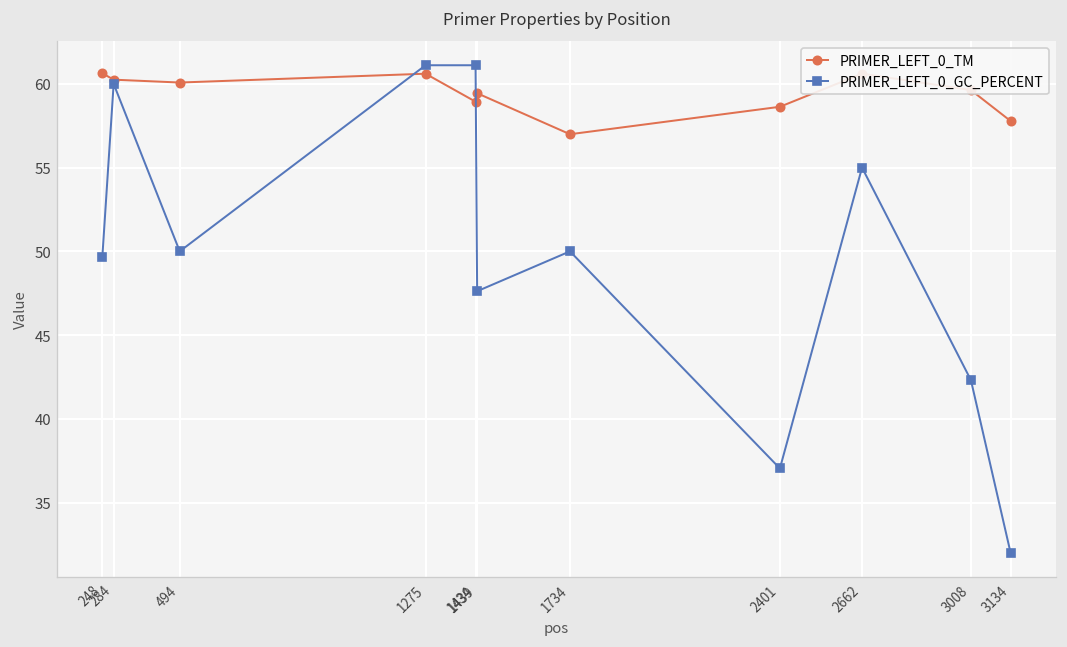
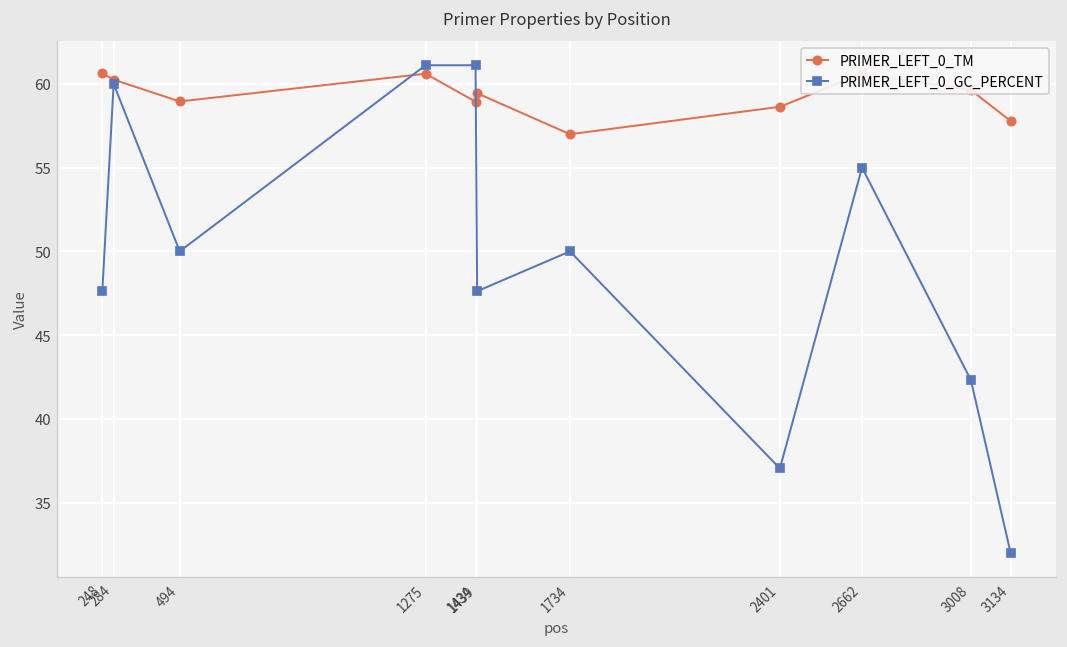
  {
    "PRIMER_LEFT_0_TM": {
      "248": 60.6,
      "284": 60.3,
-     "494": 60.1,
+     "494": 58.9,
      "1275": 60.6,
      "1434": 58.9,
      "1439": 59.4,
      "1734": 57.0,
      "2401": 58.6,
      "3134": 57.8
    },
    "PRIMER_LEFT_0_GC_PERCENT": {
-     "248": 49.6,
+     "248": 47.6,
      "284": 60.0,
      "494": 50.0,
      "1275": 61.1,
      "1434": 61.1,
      "1439": 47.6,
      "1734": 50.0,
      "2401": 37.0,
      "2662": 55.0,
      "3008": 42.3,
      "3134": 32.0
    }
  }
